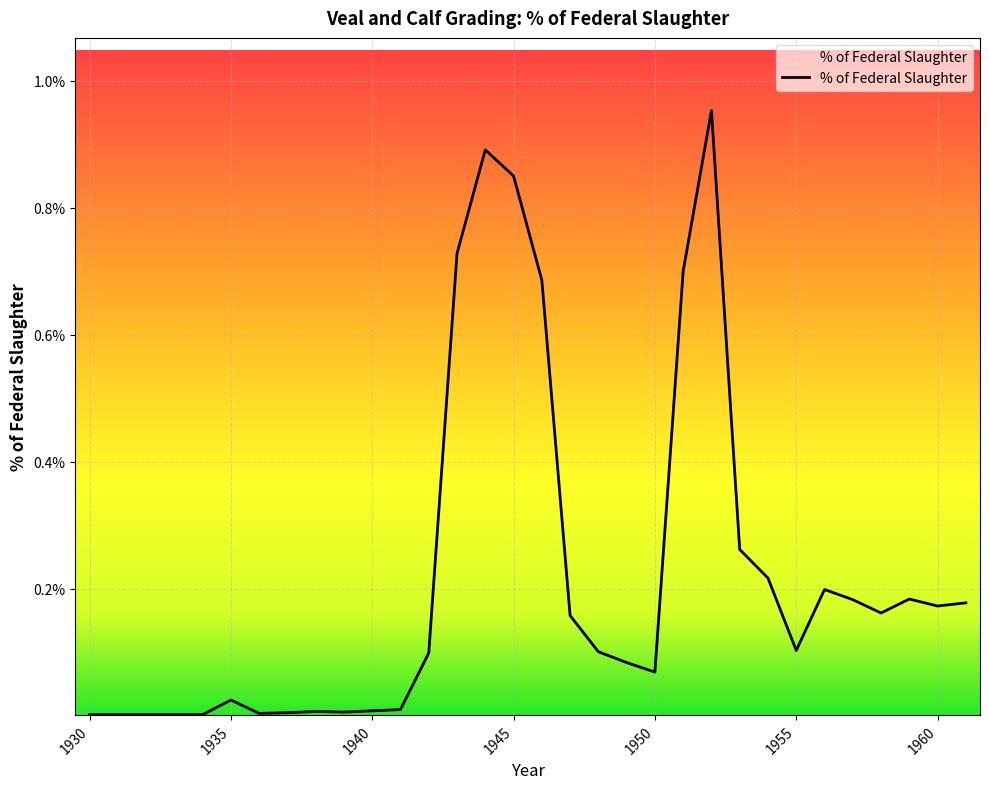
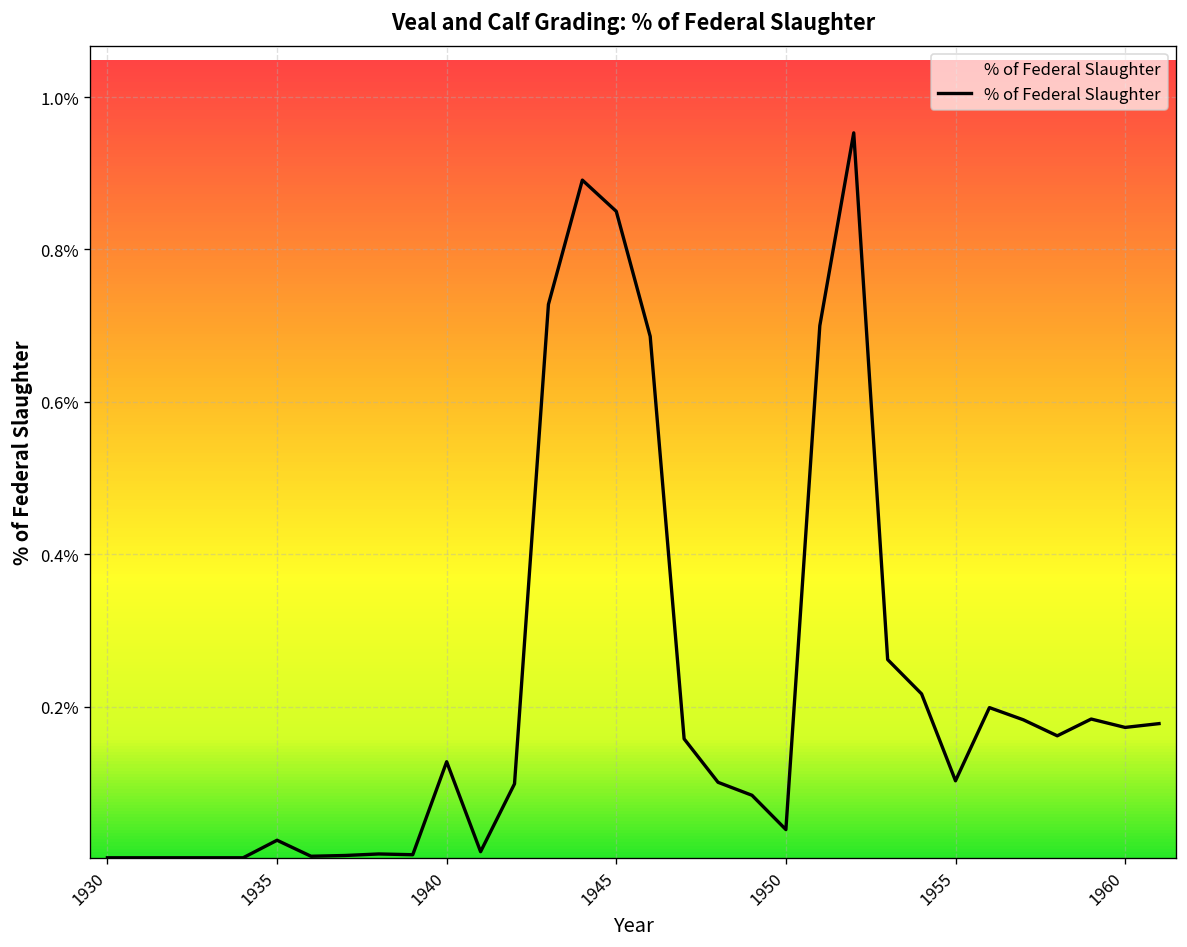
  {
    "1930": "0.00%",
    "1935": "0.03%",
-   "1940": "0.01%",
+   "1940": "0.13%",
    "1945": "0.85%",
-   "1950": "0.07%",
+   "1950": "0.04%",
    "1955": "0.10%",
    "1960": "0.17%"
  }
